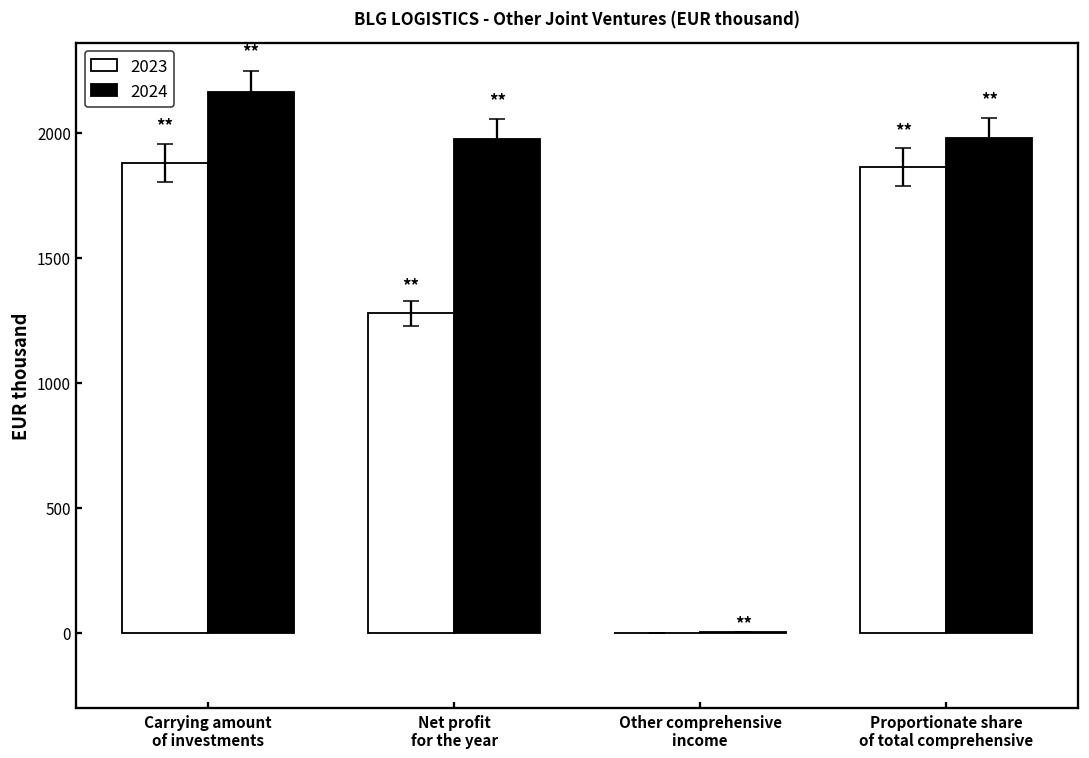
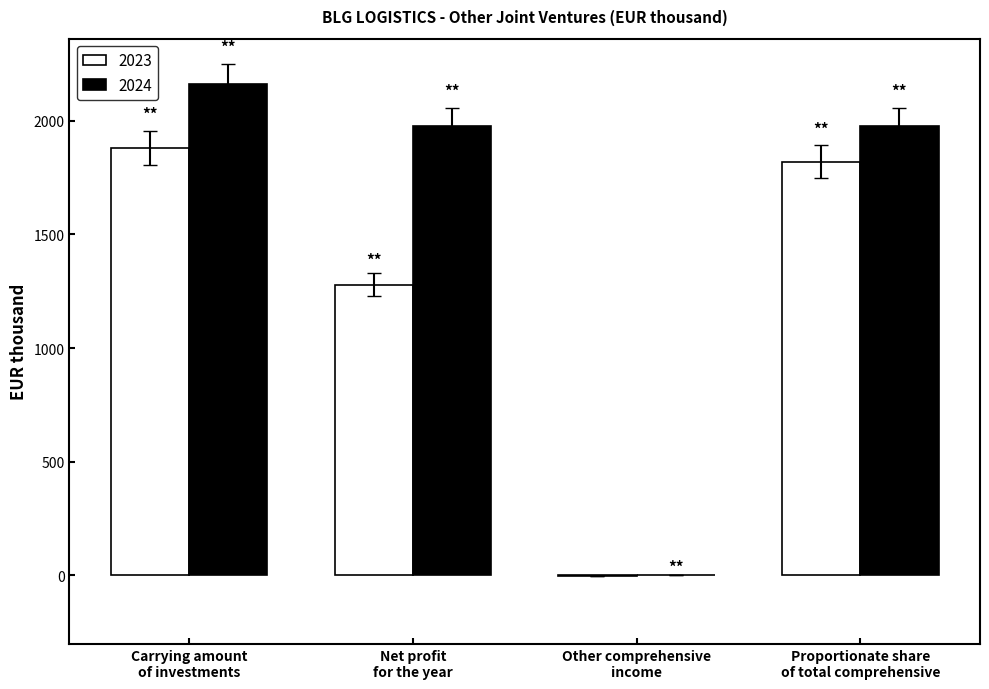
  {
    "2023": {
      "Carrying amount of investments": 1880,
      "Net profit for the year": 1280,
-     "Proportionate share of total comprehensive": 1860
+     "Proportionate share of total comprehensive": 1820
    },
    "2024": {
      "Carrying amount of investments": 2160,
      "Net profit for the year": 1980,
      "Proportionate share of total comprehensive": 1980
    }
  }
